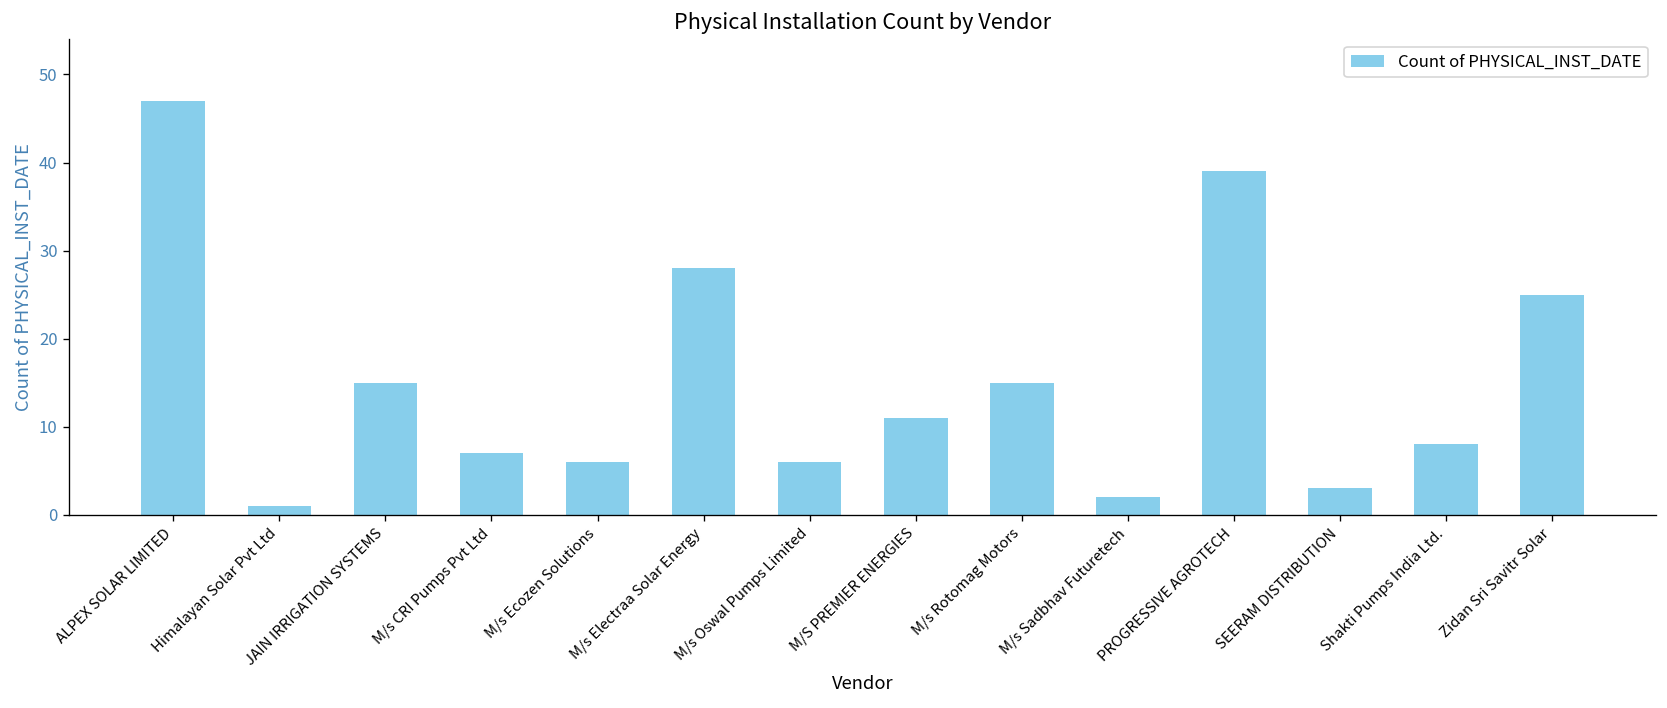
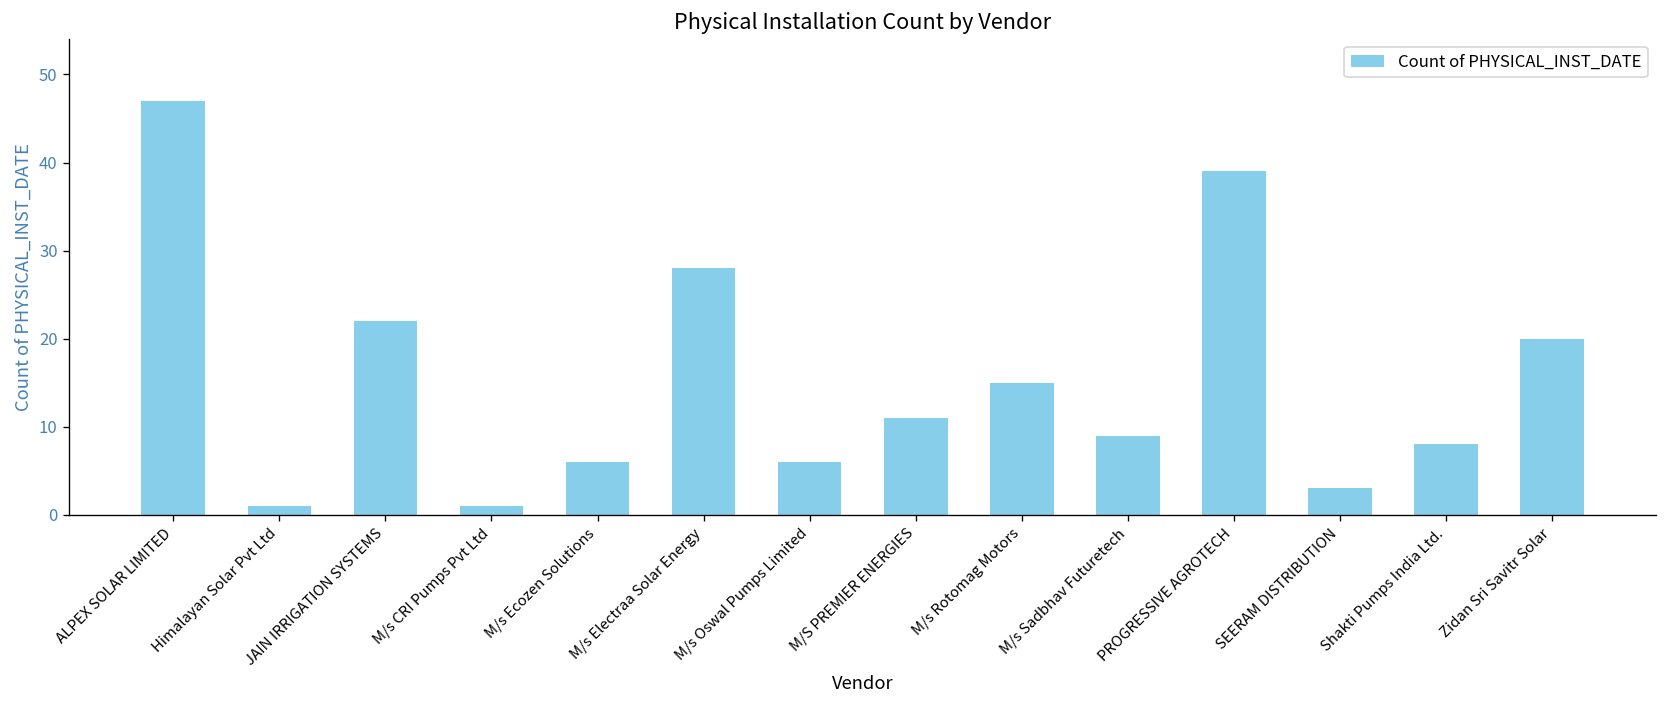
  {
    "ALPEX SOLAR LIMITED": 47,
    "Himalayan Solar Pvt Ltd": 1,
-   "JAIN IRRIGATION SYSTEMS": 15,
-   "M/s CRI Pumps Pvt Ltd": 7,
+   "JAIN IRRIGATION SYSTEMS": 22,
+   "M/s CRI Pumps Pvt Ltd": 1,
    "M/s Ecozen Solutions": 6,
    "M/s Electraa Solar Energy": 28,
    "M/s Oswal Pumps Limited": 6,
    "M/S PREMIER ENERGIES": 11,
    "M/s Rotomag Motors": 15,
-   "M/s Sadbhav Futuretech": 2,
+   "M/s Sadbhav Futuretech": 9,
    "PROGRESSIVE AGROTECH": 39,
    "SEERAM DISTRIBUTION": 3,
    "Shakti Pumps India Ltd.": 8,
-   "Zidan Sri Savitr Solar": 25
+   "Zidan Sri Savitr Solar": 20
  }
